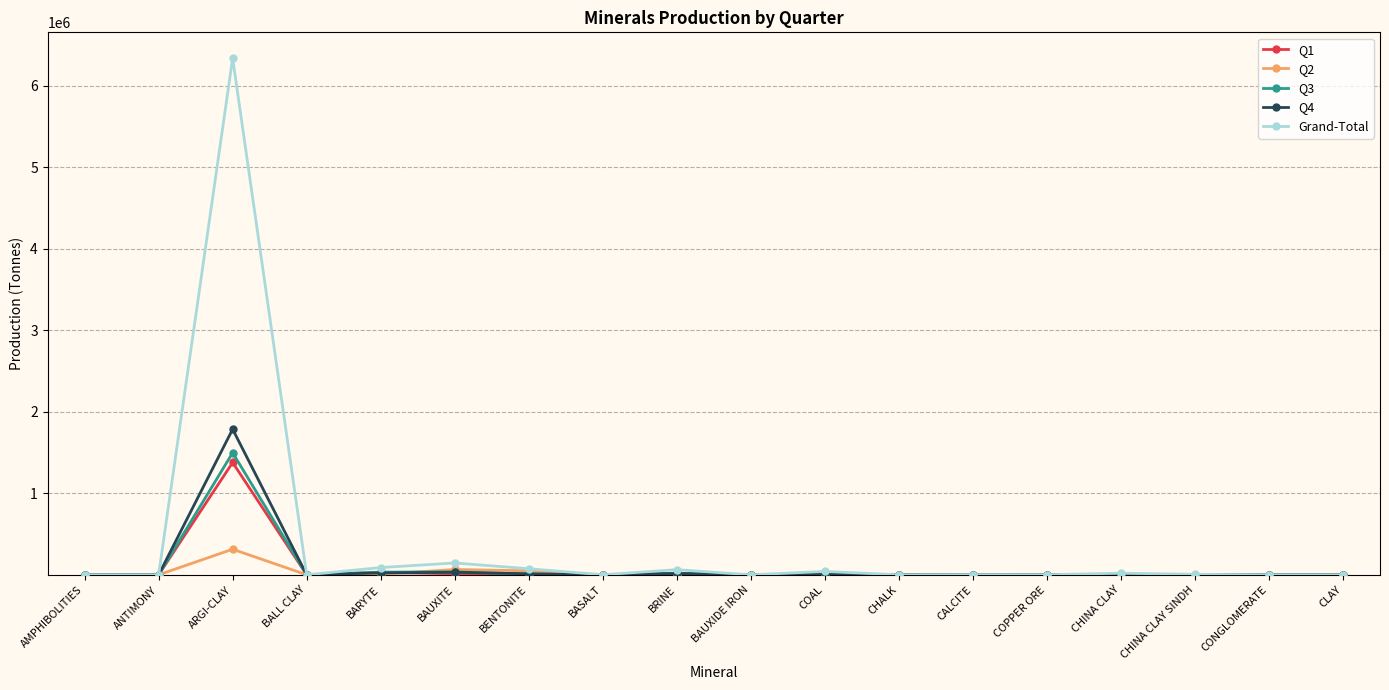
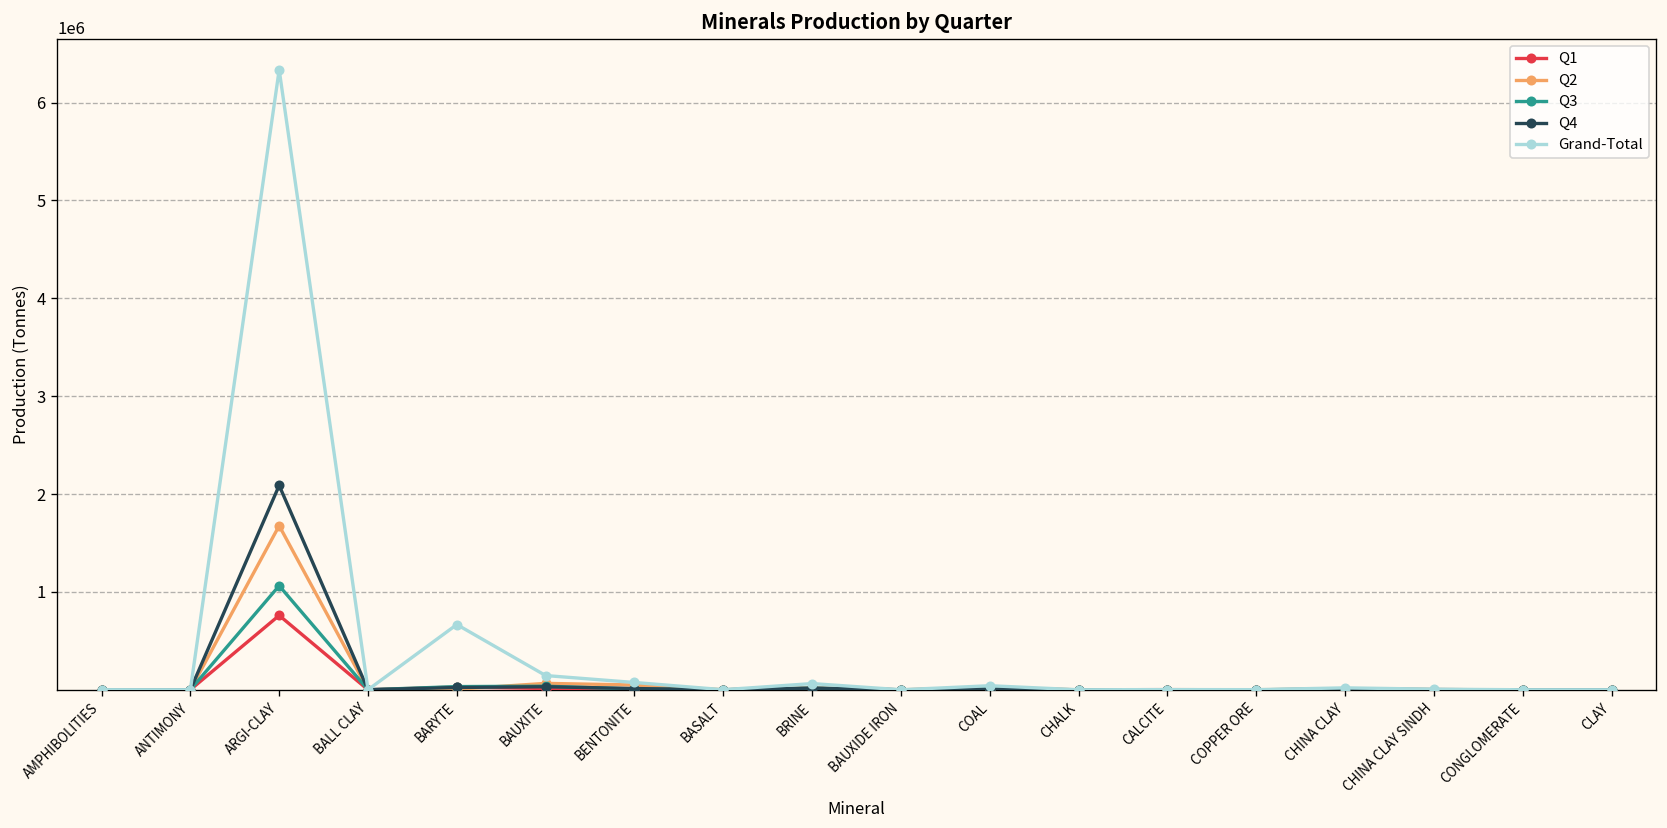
  {
    "Q1": {
-     "ARGI-CLAY": 1400000
+     "ARGI-CLAY": 800000
    },
    "Q2": {
-     "ARGI-CLAY": 300000
+     "ARGI-CLAY": 1700000
    },
    "Q3": {
-     "ARGI-CLAY": 1500000
+     "ARGI-CLAY": 1100000
    },
    "Q4": {
-     "ARGI-CLAY": 1800000
+     "ARGI-CLAY": 2100000
    },
    "Grand-Total": {
      "ARGI-CLAY": 6300000,
-     "BARYTE": 100000,
+     "BARYTE": 700000,
      "BAUXITE": 100000,
      "BRINE": 100000
    }
  }
